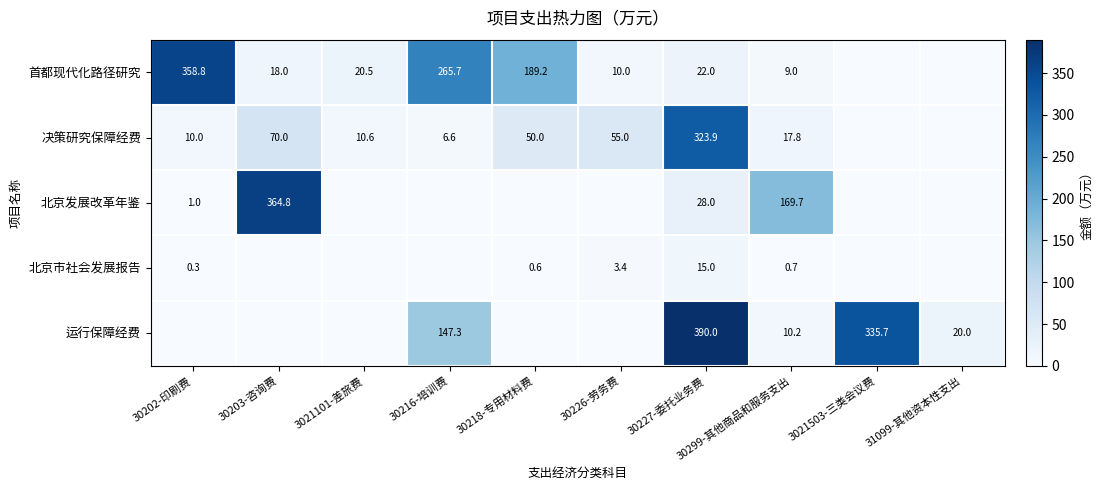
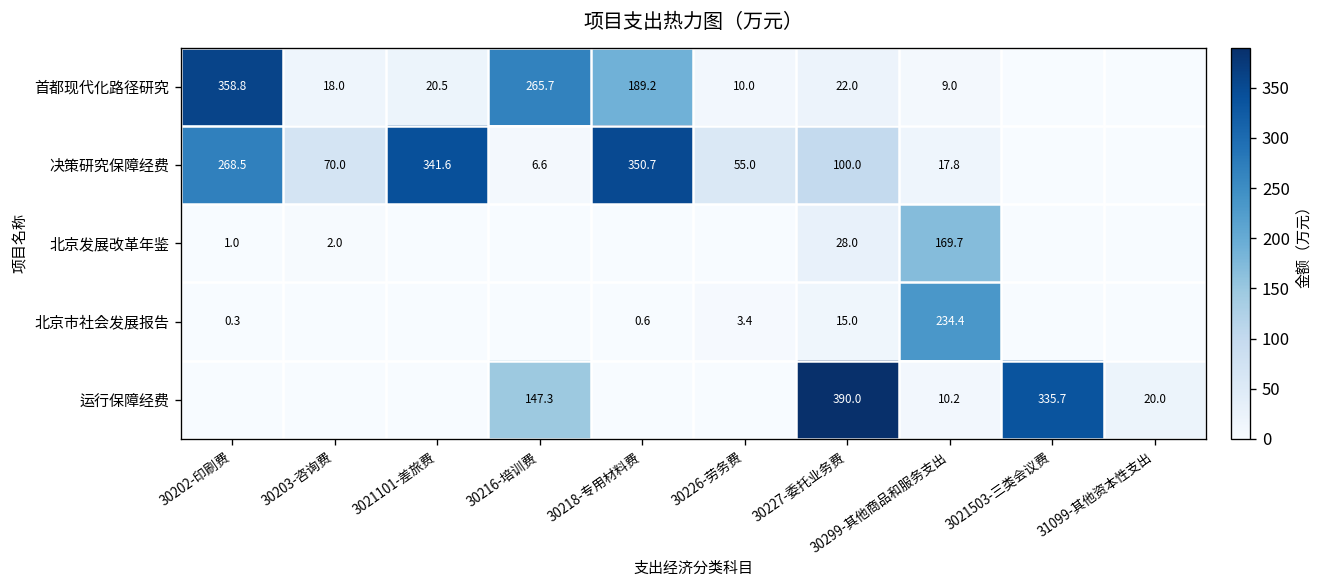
  {
    "首都现代化路径研究": {
      "30202-印刷费": 358.8,
      "30203-咨询费": 18.0,
      "3021101-差旅费": 20.5,
      "30216-培训费": 265.7,
      "30218-专用材料费": 189.2,
      "30226-劳务费": 10.0,
      "30227-委托业务费": 22.0,
      "30299-其他商品和服务支出": 9.0
    },
    "决策研究保障经费": {
-     "30202-印刷费": 10.0,
+     "30202-印刷费": 268.5,
      "30203-咨询费": 70.0,
-     "3021101-差旅费": 10.6,
+     "3021101-差旅费": 341.6,
      "30216-培训费": 6.6,
-     "30218-专用材料费": 50.0,
+     "30218-专用材料费": 350.7,
      "30226-劳务费": 55.0,
-     "30227-委托业务费": 323.9,
+     "30227-委托业务费": 100.0,
      "30299-其他商品和服务支出": 17.8
    },
    "北京发展改革年鉴": {
      "30202-印刷费": 1.0,
-     "30203-咨询费": 364.8,
+     "30203-咨询费": 2.0,
      "30227-委托业务费": 28.0,
      "30299-其他商品和服务支出": 169.7
    },
    "北京市社会发展报告": {
      "30202-印刷费": 0.3,
      "30218-专用材料费": 0.6,
      "30226-劳务费": 3.4,
      "30227-委托业务费": 15.0,
-     "30299-其他商品和服务支出": 0.7
+     "30299-其他商品和服务支出": 234.4
    },
    "运行保障经费": {
      "30216-培训费": 147.3,
      "30227-委托业务费": 390.0,
      "30299-其他商品和服务支出": 10.2,
      "3021503-三类会议费": 335.7,
      "31099-其他资本性支出": 20.0
    }
  }
